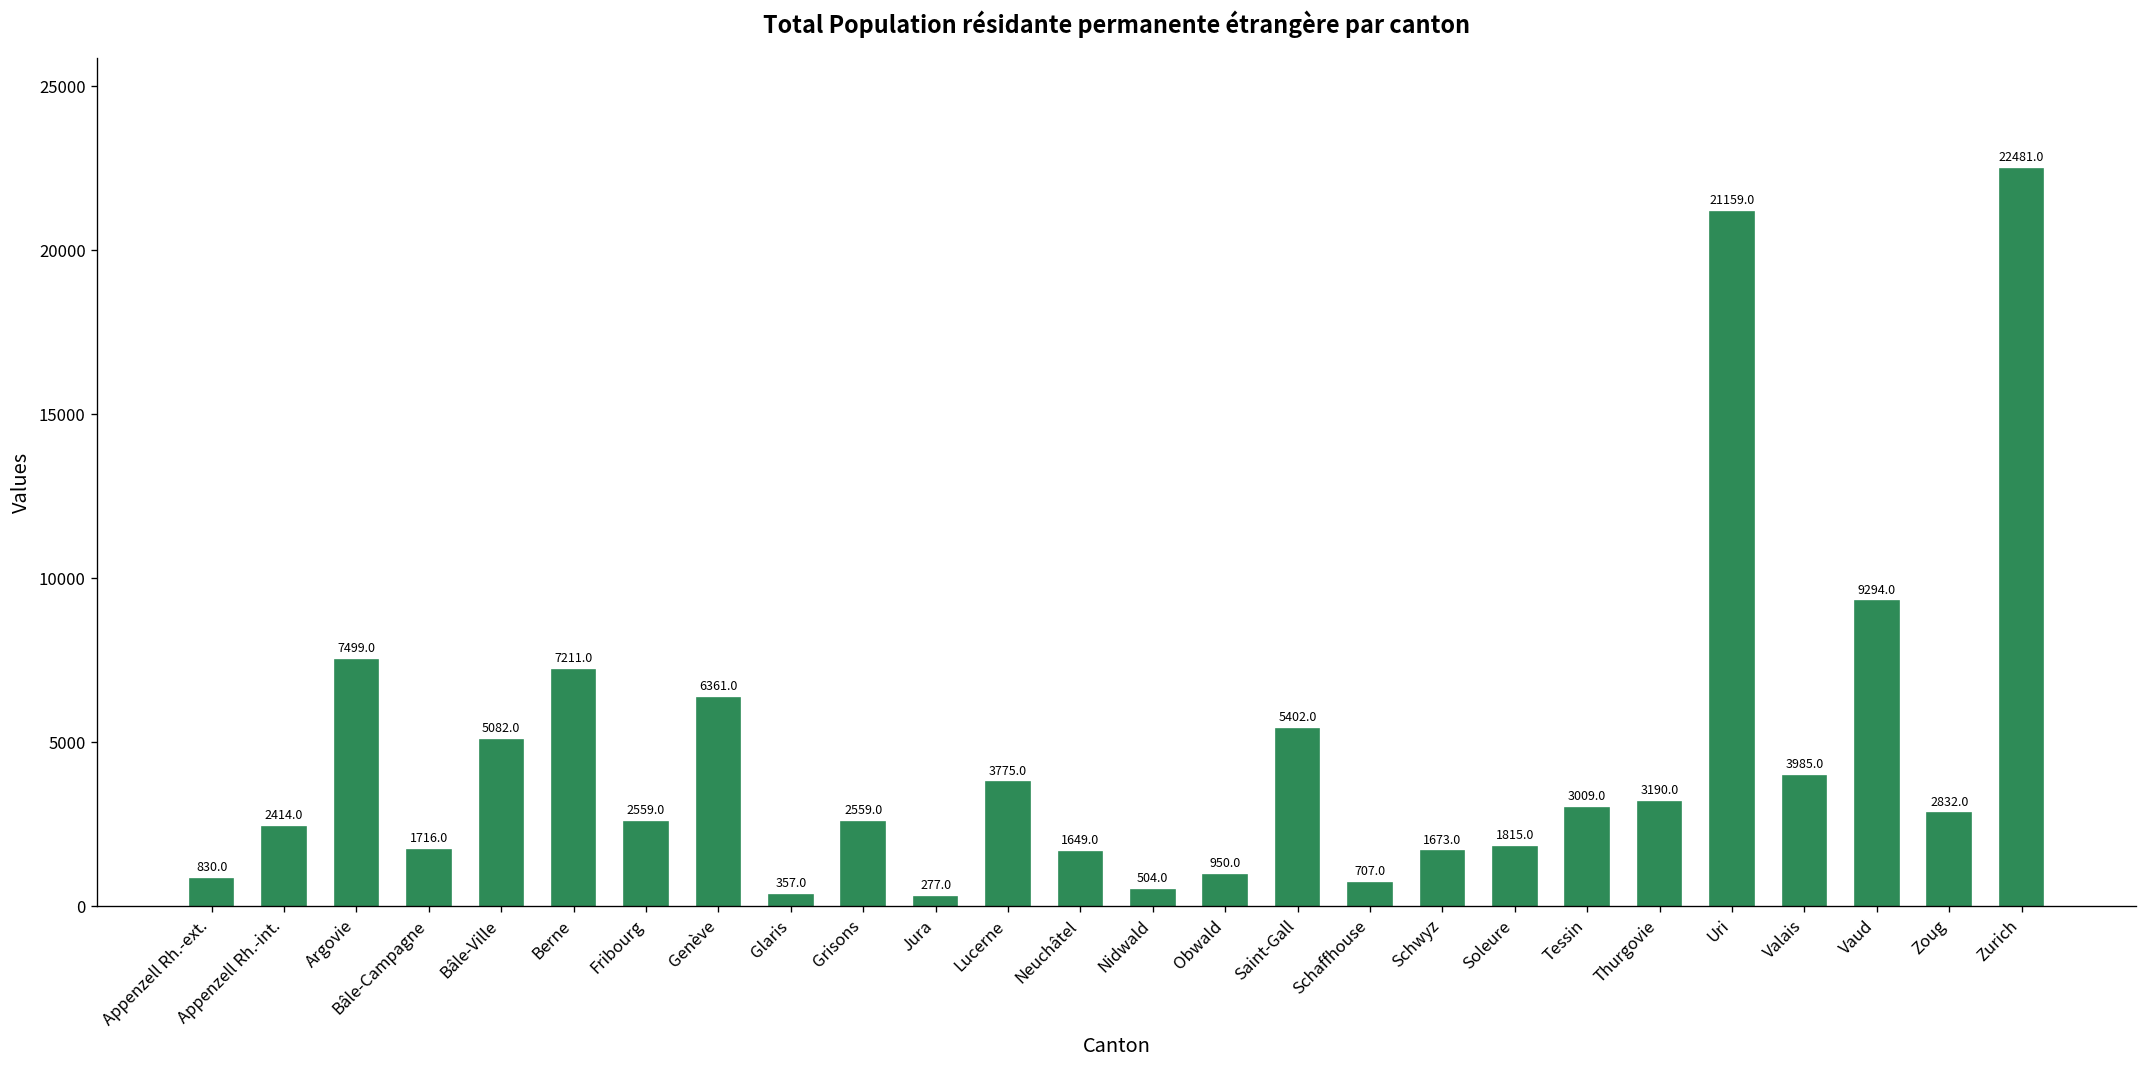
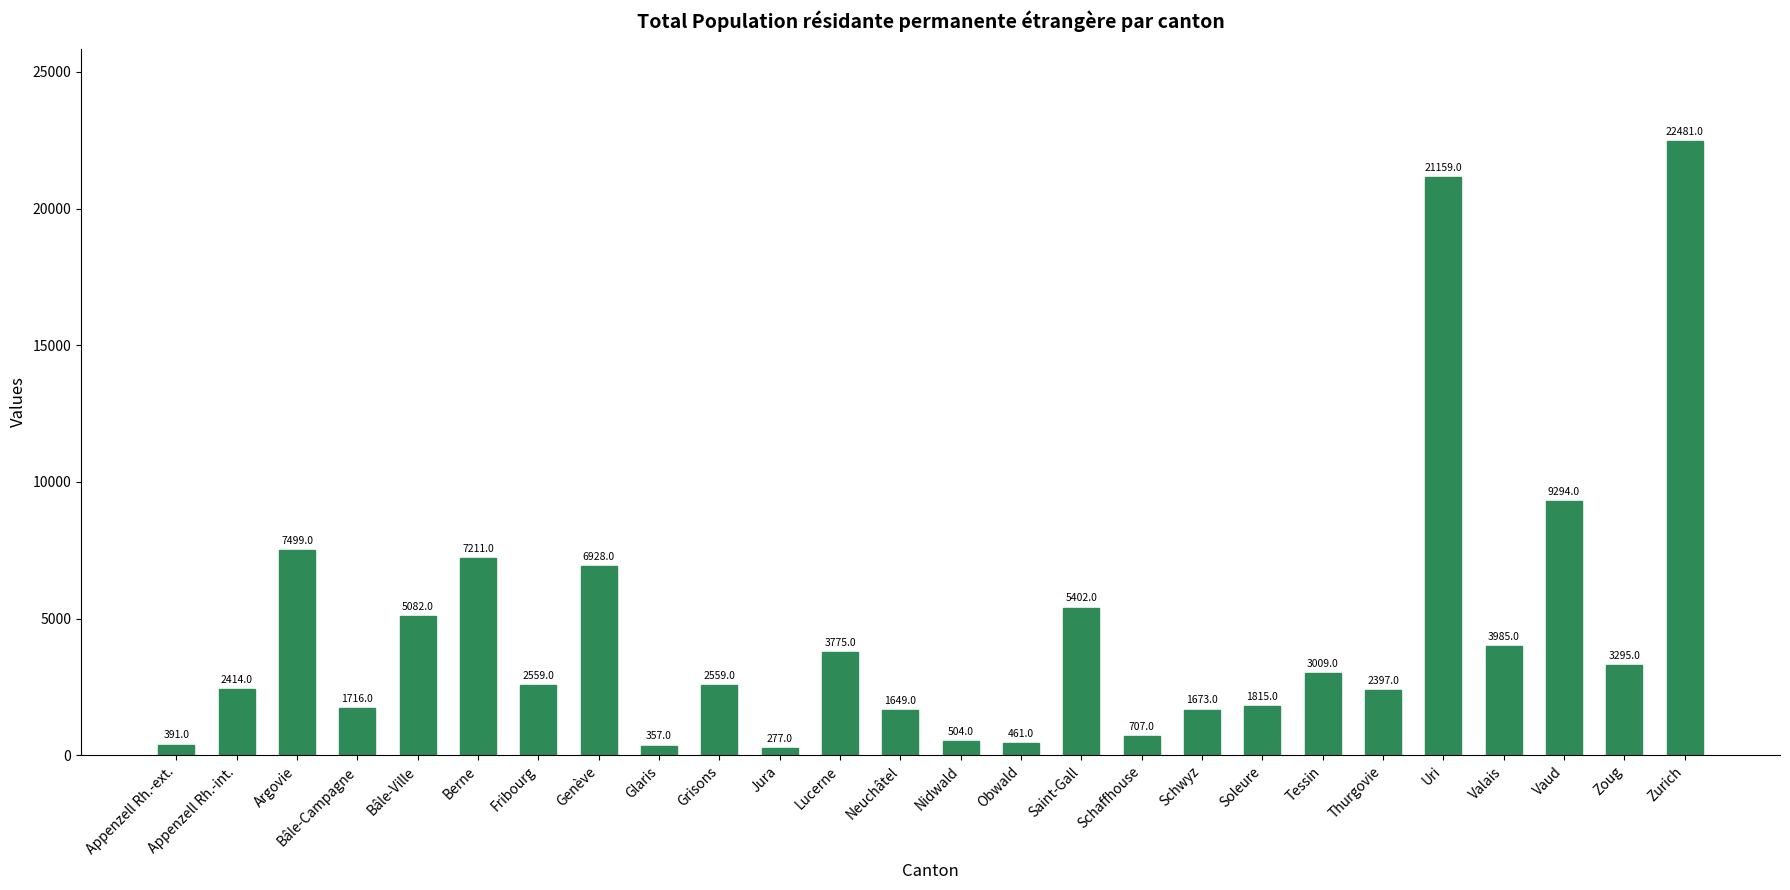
  {
-   "Appenzell Rh.-ext.": 830.0,
+   "Appenzell Rh.-ext.": 391.0,
    "Appenzell Rh.-int.": 2414.0,
    "Argovie": 7499.0,
    "Bâle-Campagne": 1716.0,
    "Bâle-Ville": 5082.0,
    "Berne": 7211.0,
    "Fribourg": 2559.0,
-   "Genève": 6361.0,
+   "Genève": 6928.0,
    "Glaris": 357.0,
    "Grisons": 2559.0,
    "Jura": 277.0,
    "Lucerne": 3775.0,
    "Neuchâtel": 1649.0,
    "Nidwald": 504.0,
-   "Obwald": 950.0,
+   "Obwald": 461.0,
    "Saint-Gall": 5402.0,
    "Schaffhouse": 707.0,
    "Schwyz": 1673.0,
    "Soleure": 1815.0,
    "Tessin": 3009.0,
-   "Thurgovie": 3190.0,
+   "Thurgovie": 2397.0,
    "Uri": 21159.0,
    "Valais": 3985.0,
    "Vaud": 9294.0,
-   "Zoug": 2832.0,
+   "Zoug": 3295.0,
    "Zurich": 22481.0
  }
